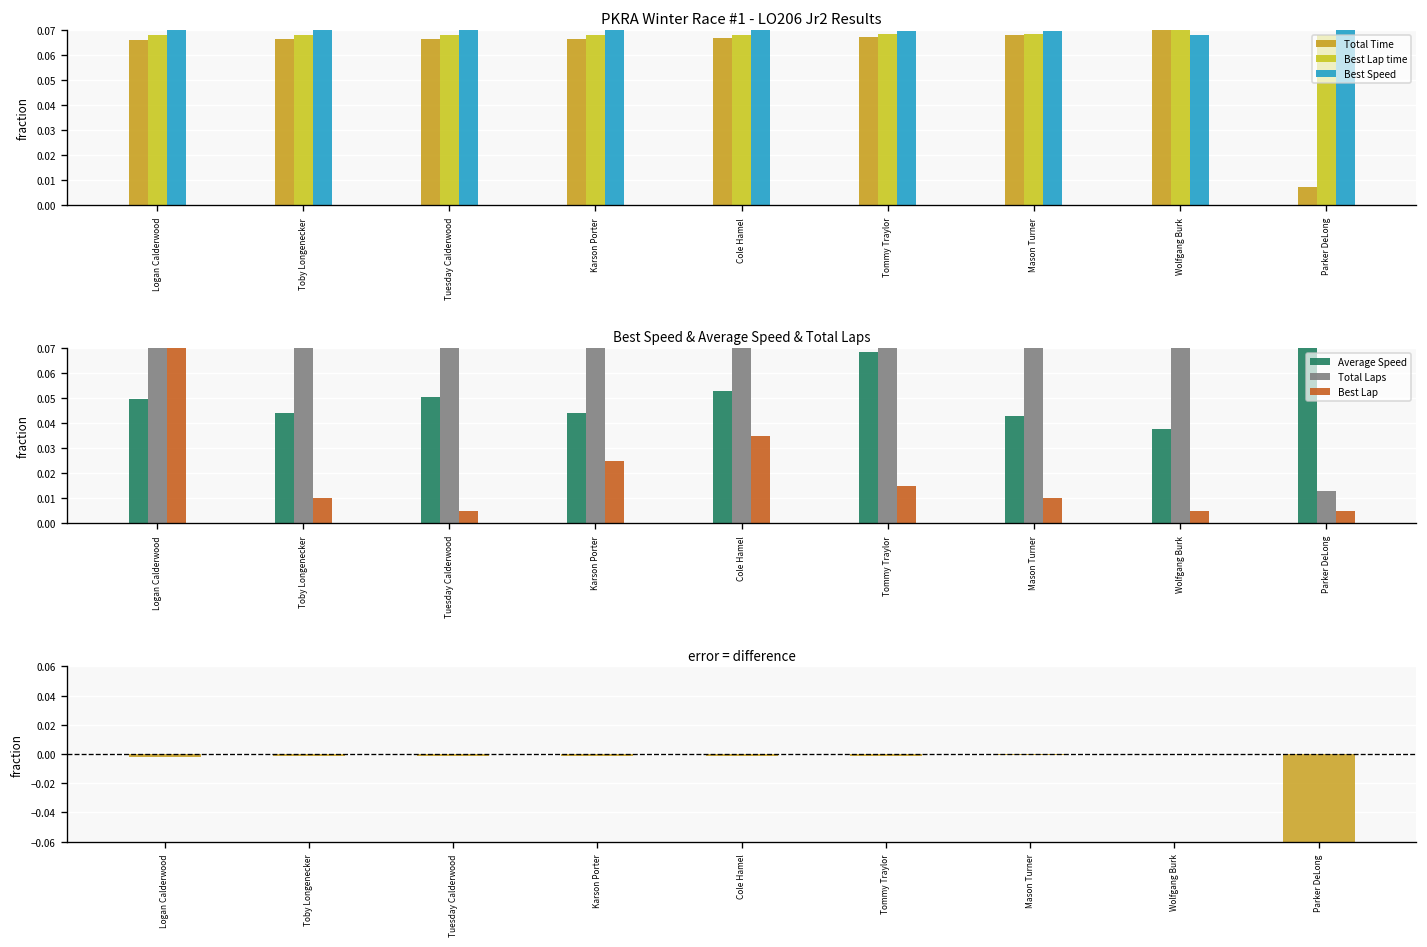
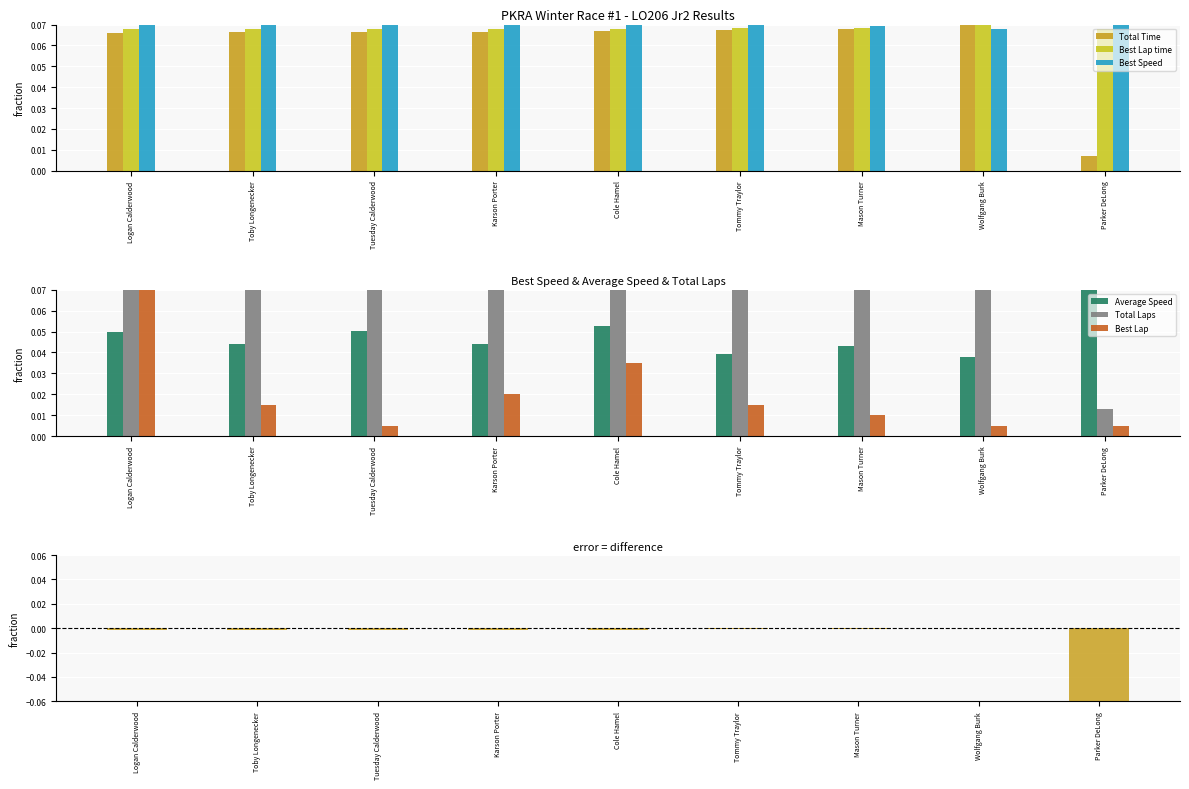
  {
    "PKRA Winter Race #1 - LO206 Jr2 Results": {
      "Best Speed": {
        "Logan Calderwood": 0.070,
        "Toby Longenecker": 0.070,
        "Tuesday Calderwood": 0.070,
        "Karson Porter": 0.070,
        "Cole Hamel": 0.070,
        "Tommy Traylor": 0.070,
        "Mason Turner": 0.069,
        "Wolfgang Burk": 0.068,
        "Parker DeLong": 0.070
      }
    },
    "Best Speed & Average Speed & Total Laps": {
      "Average Speed": {
        "Logan Calderwood": 0.050,
        "Toby Longenecker": 0.044,
        "Tuesday Calderwood": 0.050,
        "Karson Porter": 0.044,
        "Cole Hamel": 0.053,
-       "Tommy Traylor": 0.068,
+       "Tommy Traylor": 0.039,
        "Mason Turner": 0.043,
        "Wolfgang Burk": 0.038,
        "Parker DeLong": 0.070
      },
      "Total Laps": {
        "Logan Calderwood": 0.070,
        "Toby Longenecker": 0.070,
        "Tuesday Calderwood": 0.070,
        "Karson Porter": 0.070,
        "Cole Hamel": 0.070,
        "Tommy Traylor": 0.070,
        "Mason Turner": 0.070,
        "Wolfgang Burk": 0.070,
        "Parker DeLong": 0.013
      },
      "Best Lap": {
        "Logan Calderwood": 0.070,
-       "Toby Longenecker": 0.010,
+       "Toby Longenecker": 0.015,
        "Tuesday Calderwood": 0.005,
-       "Karson Porter": 0.025,
+       "Karson Porter": 0.020,
        "Cole Hamel": 0.035,
        "Tommy Traylor": 0.015,
        "Mason Turner": 0.010,
        "Wolfgang Burk": 0.005,
        "Parker DeLong": 0.005
      }
    },
    "error = difference": {
      "Wolfgang Burk": 0.000,
      "Parker DeLong": -0.061
    }
  }
